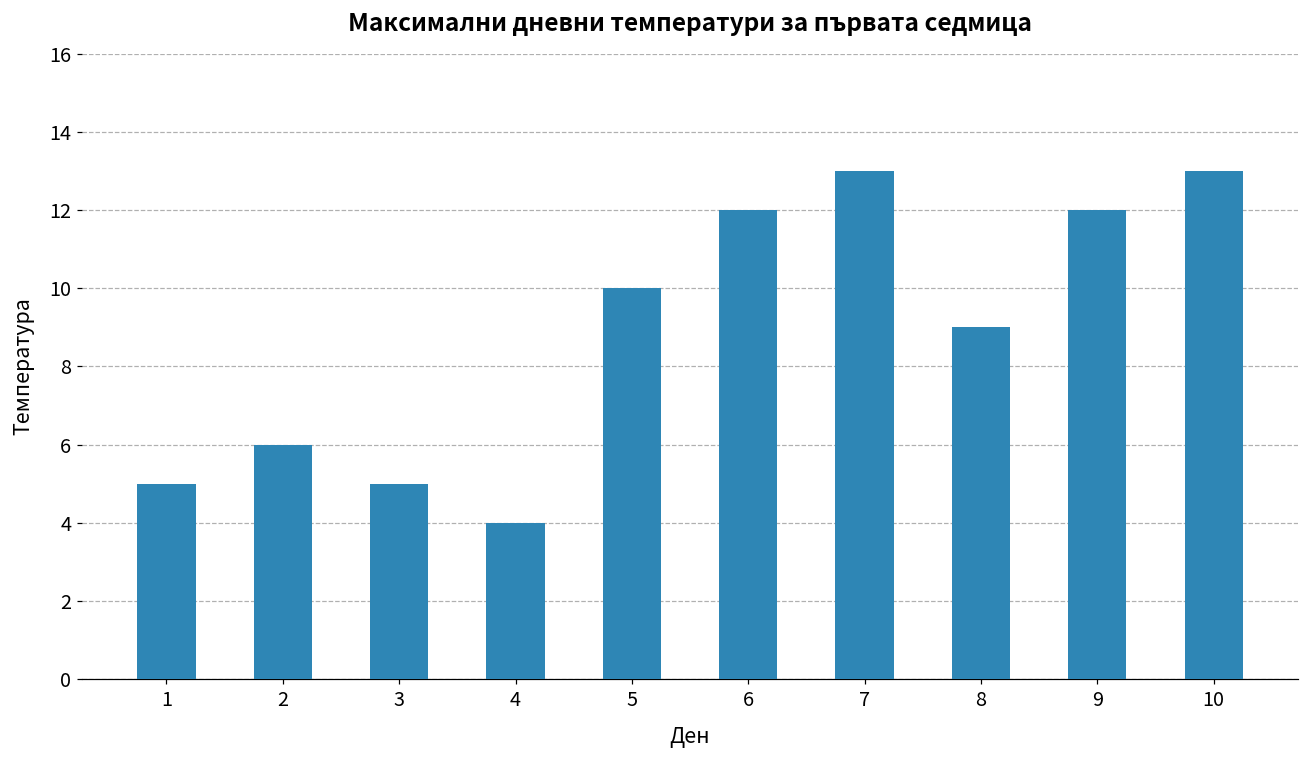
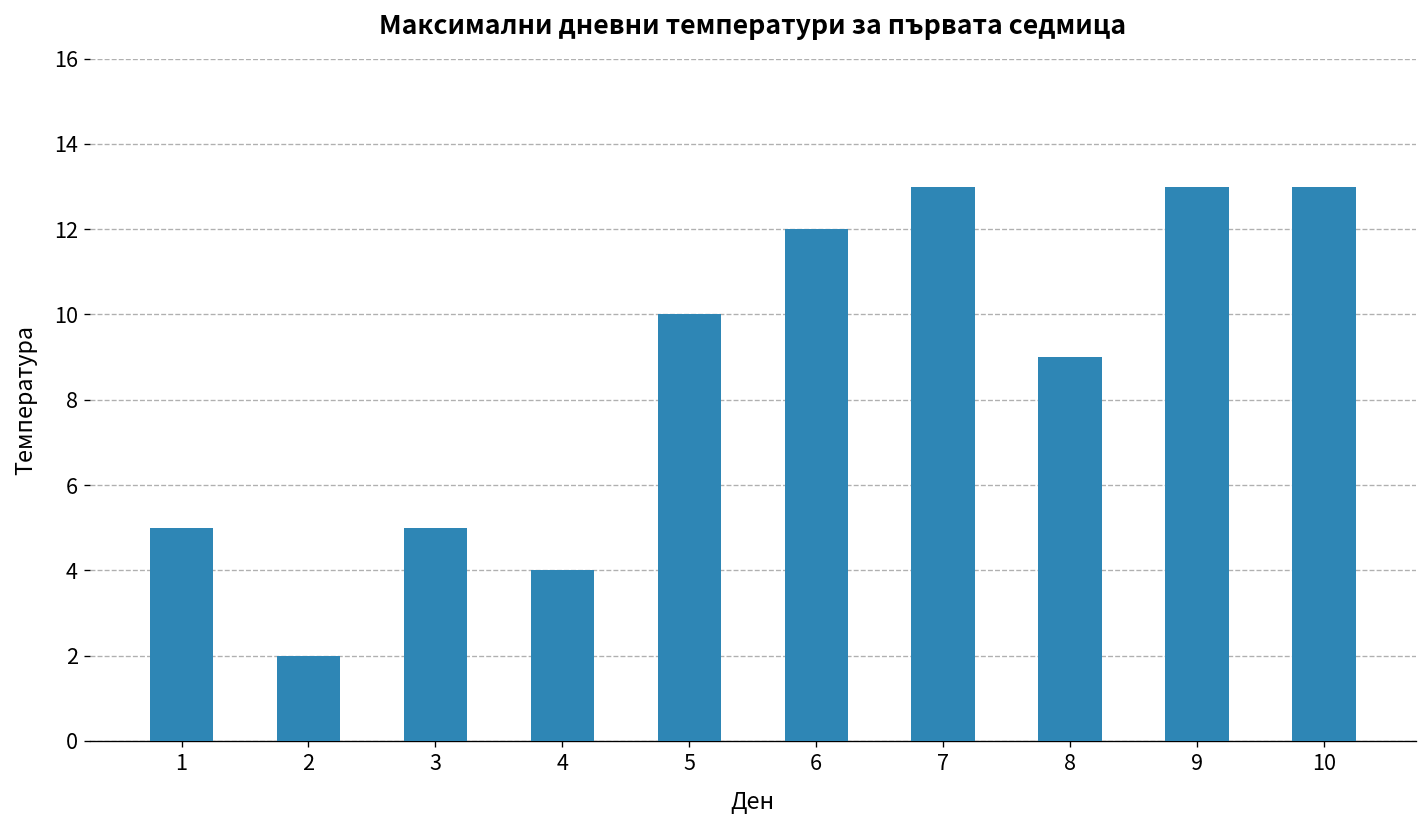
  {
    "1": 5,
-   "2": 6,
+   "2": 2,
    "3": 5,
    "4": 4,
    "5": 10,
    "6": 12,
    "7": 13,
    "8": 9,
-   "9": 12,
+   "9": 13,
    "10": 13
  }
